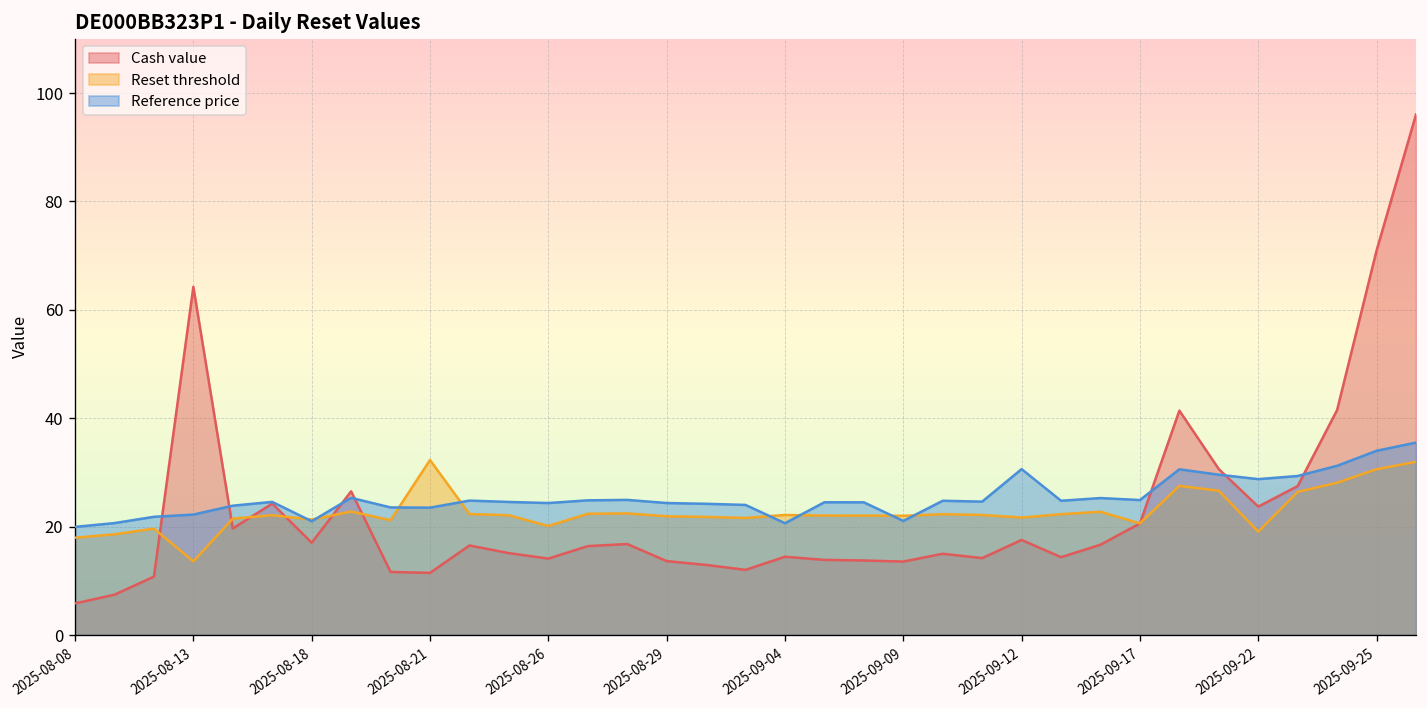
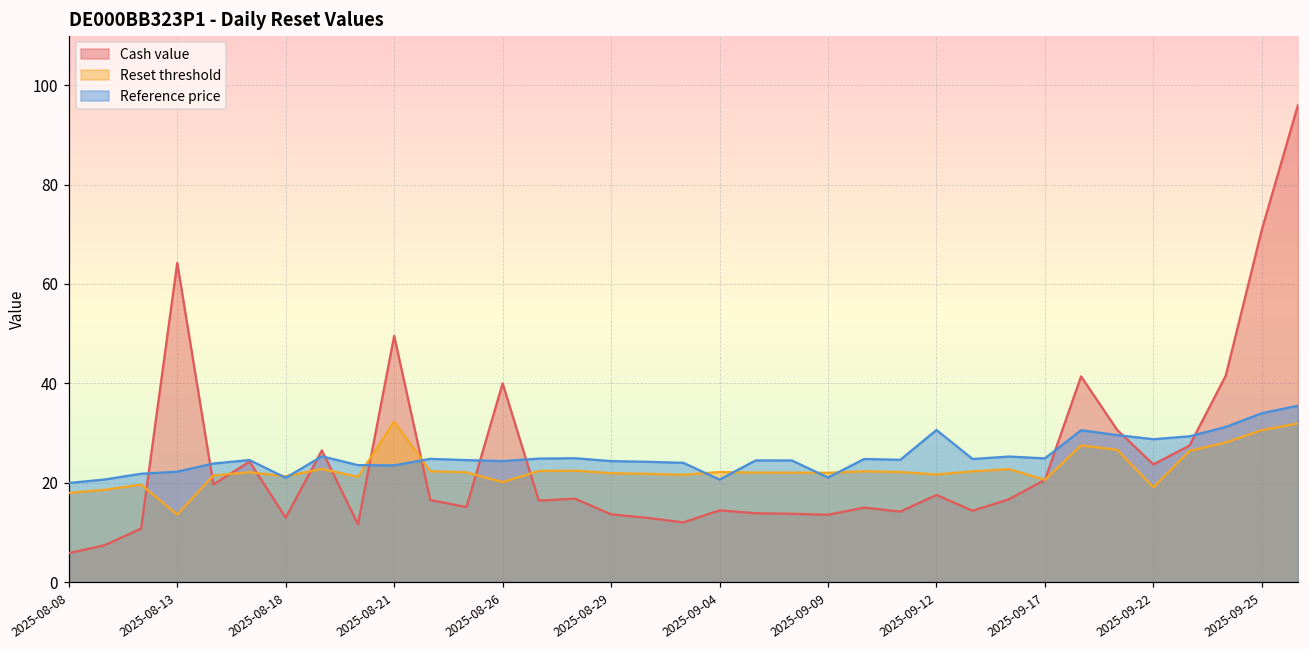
  {
    "Cash value": {
      "2025-08-08": 6,
      "2025-08-13": 64,
-     "2025-08-18": 17,
-     "2025-08-21": 11,
-     "2025-08-26": 14,
+     "2025-08-18": 13,
+     "2025-08-21": 50,
+     "2025-08-26": 40,
      "2025-08-29": 14,
      "2025-09-04": 14,
      "2025-09-09": 14,
      "2025-09-12": 18,
      "2025-09-22": 24,
      "2025-09-25": 71
    },
    "Reset threshold": {
      "2025-08-08": 18,
      "2025-08-13": 14,
      "2025-08-21": 32,
      "2025-08-26": 20,
      "2025-08-29": 22,
      "2025-09-04": 22,
      "2025-09-09": 22,
      "2025-09-12": 22,
      "2025-09-22": 19,
      "2025-09-25": 31
    },
    "Reference price": {
      "2025-08-08": 20,
      "2025-08-13": 22,
      "2025-08-21": 24,
      "2025-08-26": 24,
      "2025-08-29": 24,
      "2025-09-04": 21,
      "2025-09-09": 21,
      "2025-09-12": 31,
      "2025-09-17": 25,
      "2025-09-22": 29,
      "2025-09-25": 34
    }
  }
